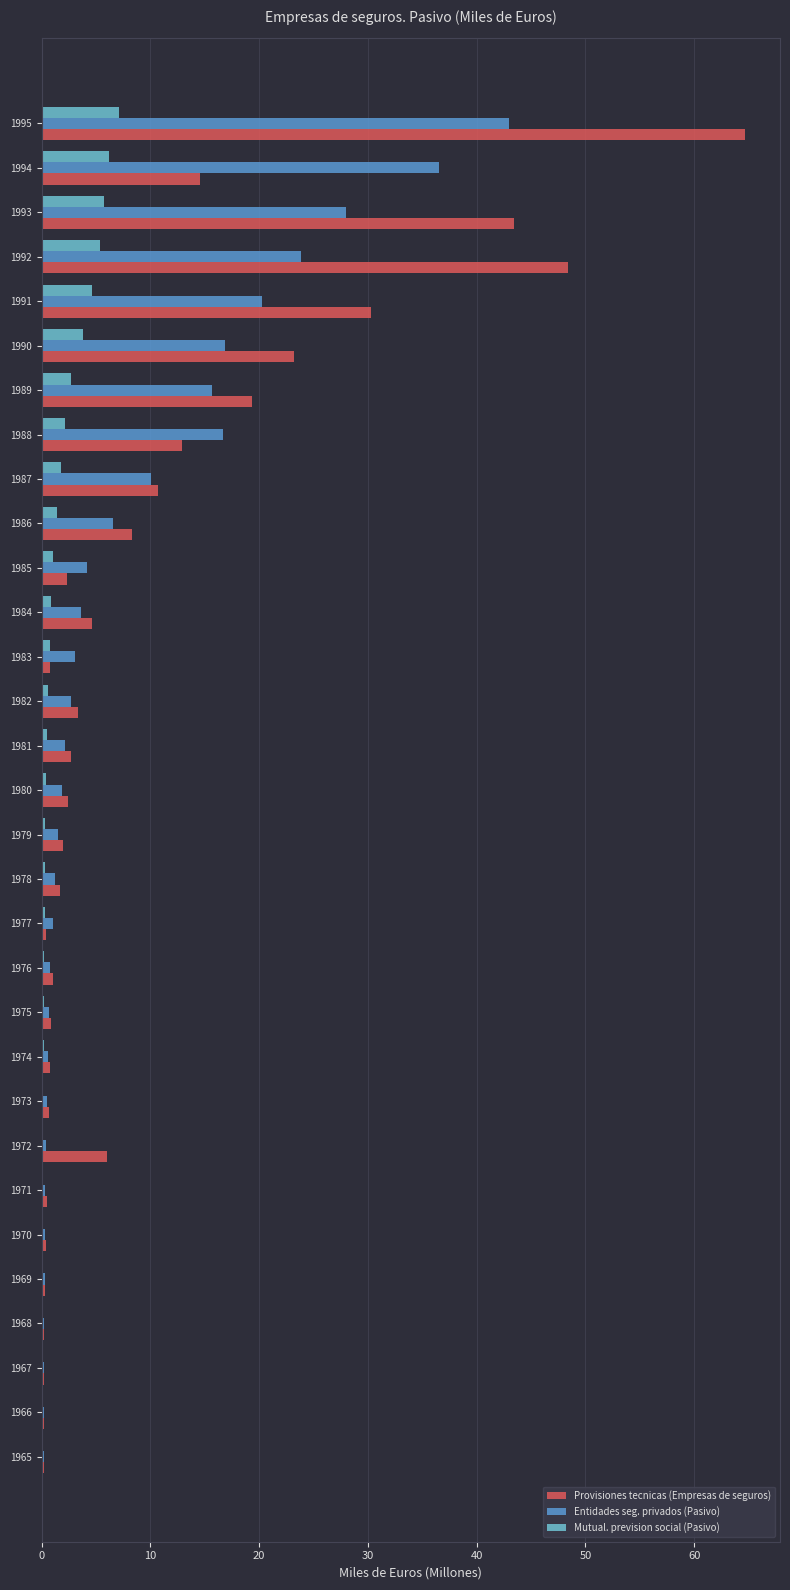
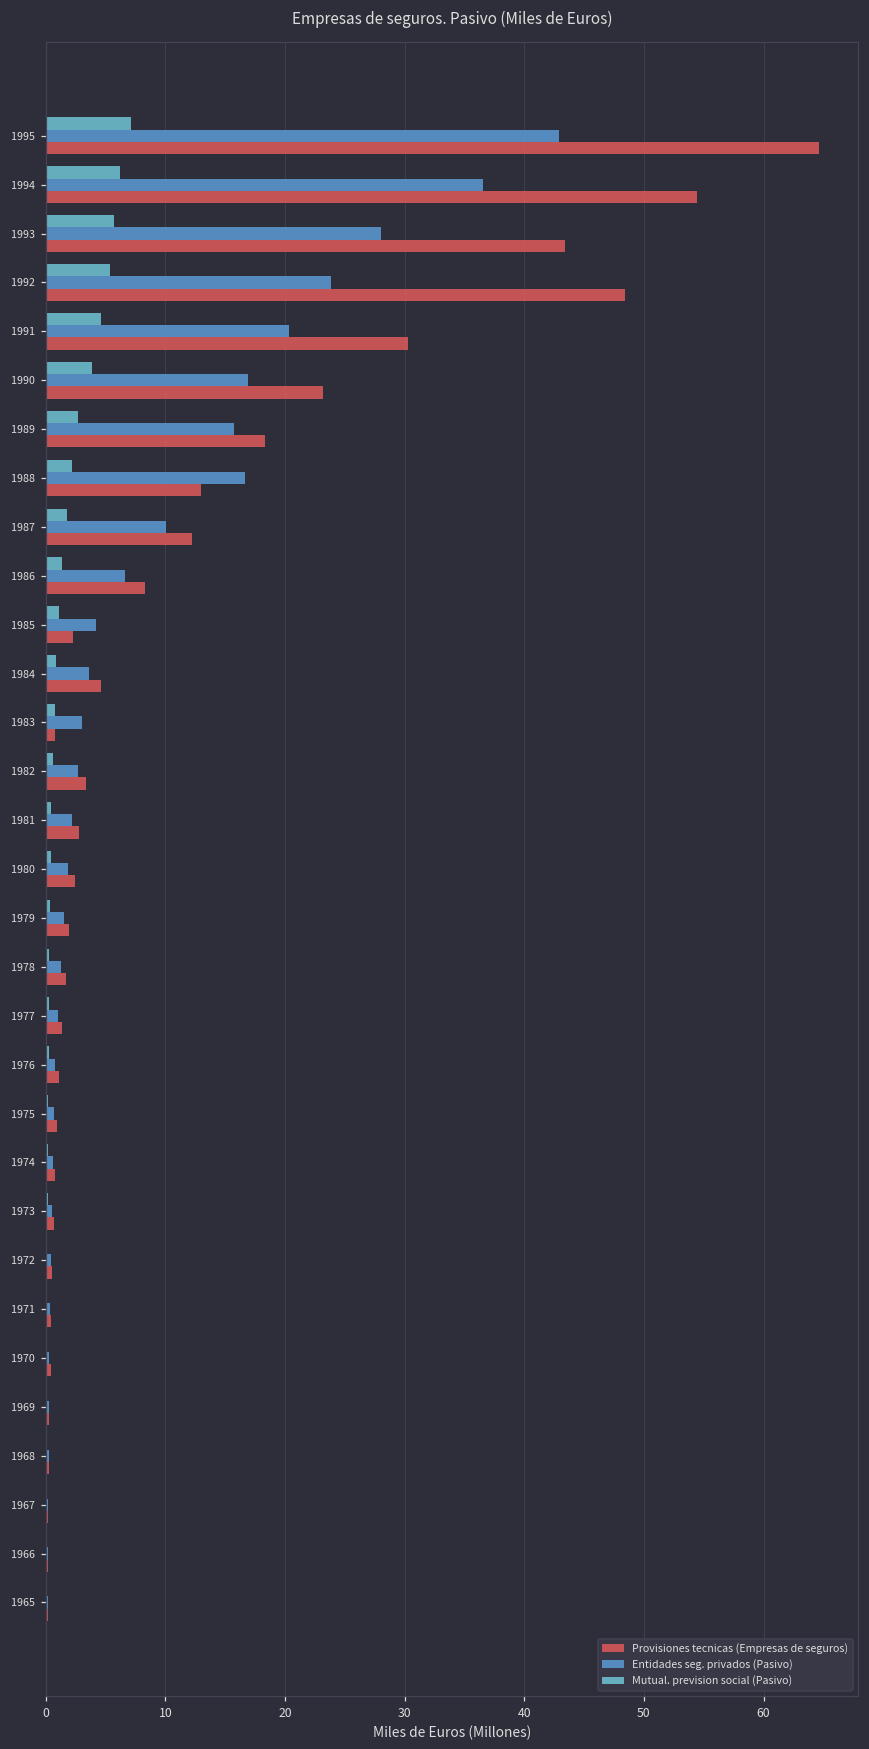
  {
    "Provisiones tecnicas (Empresas de seguros)": {
      "1995": 64.7,
-     "1994": 14.6,
+     "1994": 54.5,
      "1993": 43.4,
      "1992": 48.4,
      "1991": 30.3,
      "1990": 23.2,
-     "1989": 19.4,
+     "1989": 18.3,
      "1988": 12.9,
-     "1987": 10.7,
+     "1987": 12.2,
      "1986": 8.3,
      "1985": 2.3,
      "1984": 4.6,
      "1983": 0.8,
      "1982": 3.4,
      "1981": 2.7,
      "1980": 2.4,
      "1979": 2.0,
      "1978": 1.7,
-     "1977": 0.4,
+     "1977": 1.4,
      "1976": 1.1,
      "1975": 0.9,
      "1974": 0.8,
      "1973": 0.7,
-     "1972": 6.0,
+     "1972": 0.5,
      "1971": 0.5,
      "1970": 0.4,
      "1969": 0.3,
      "1968": 0.2
    }
  }
